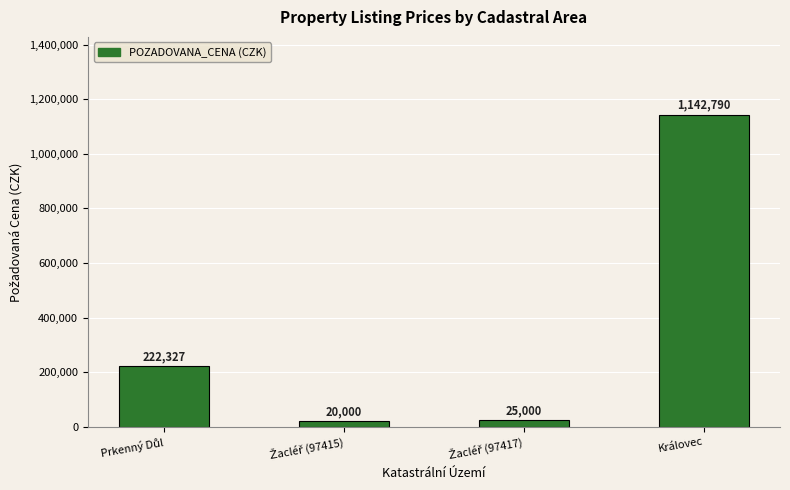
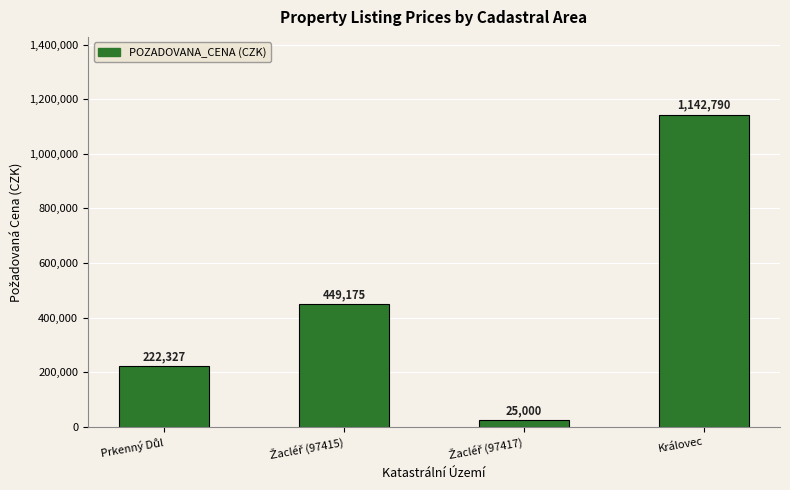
  {
    "Prkenný Důl": "222,327",
-   "Žacléř (97415)": "20,000",
+   "Žacléř (97415)": "449,175",
    "Žacléř (97417)": "25,000",
    "Královec": "1,142,790"
  }
